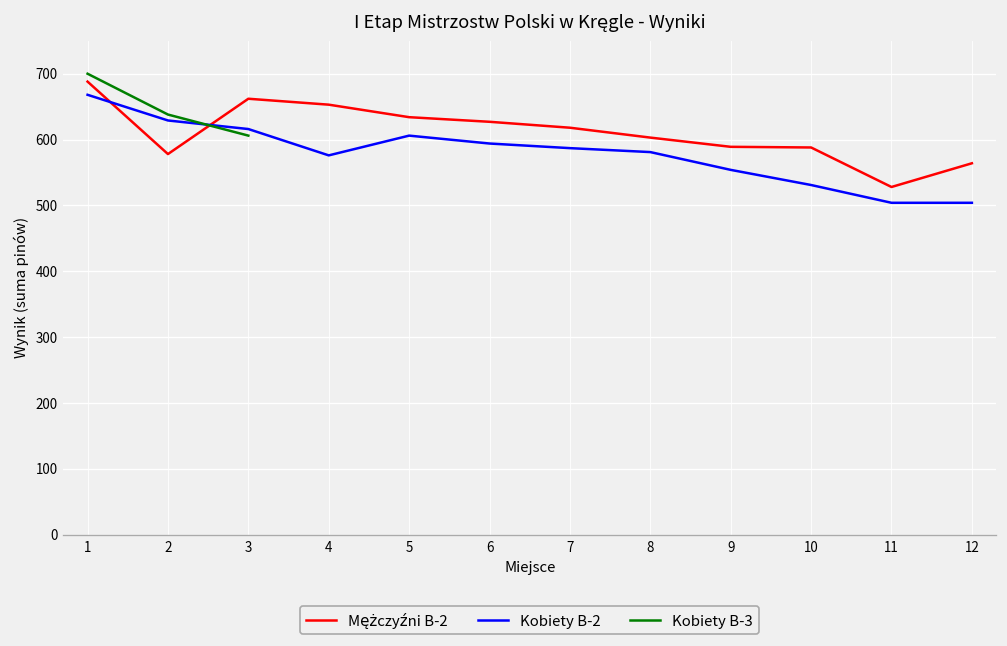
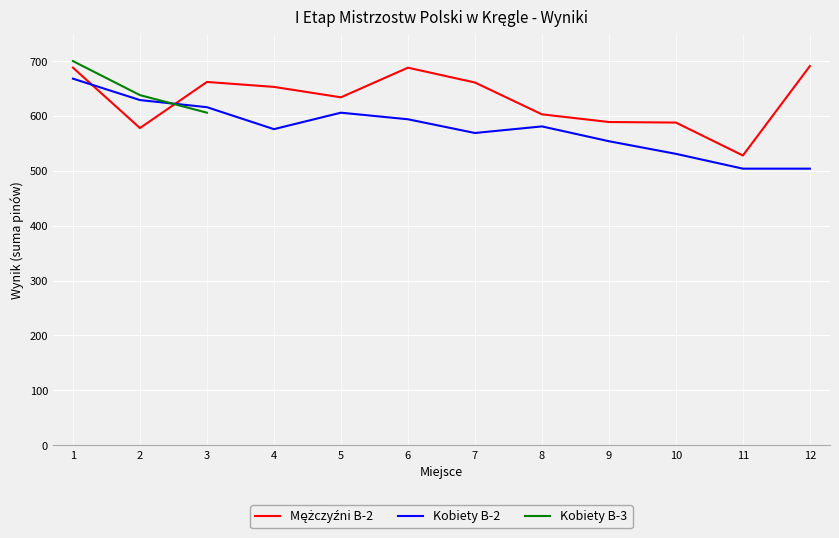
  {
    "Mężczyźni B-2": {
      "1": 690,
      "2": 580,
      "3": 660,
      "4": 650,
      "5": 630,
-     "6": 630,
-     "7": 620,
+     "6": 690,
+     "7": 660,
      "8": 600,
      "9": 590,
      "10": 590,
      "11": 530,
-     "12": 560
+     "12": 690
    },
    "Kobiety B-2": {
      "1": 670,
      "2": 630,
      "3": 620,
      "4": 580,
      "5": 610,
      "6": 590,
-     "7": 590,
+     "7": 570,
      "8": 580,
      "9": 550,
      "10": 530,
      "11": 500,
      "12": 500
    },
    "Kobiety B-3": {
      "1": 700,
      "2": 640,
      "3": 610
    }
  }
